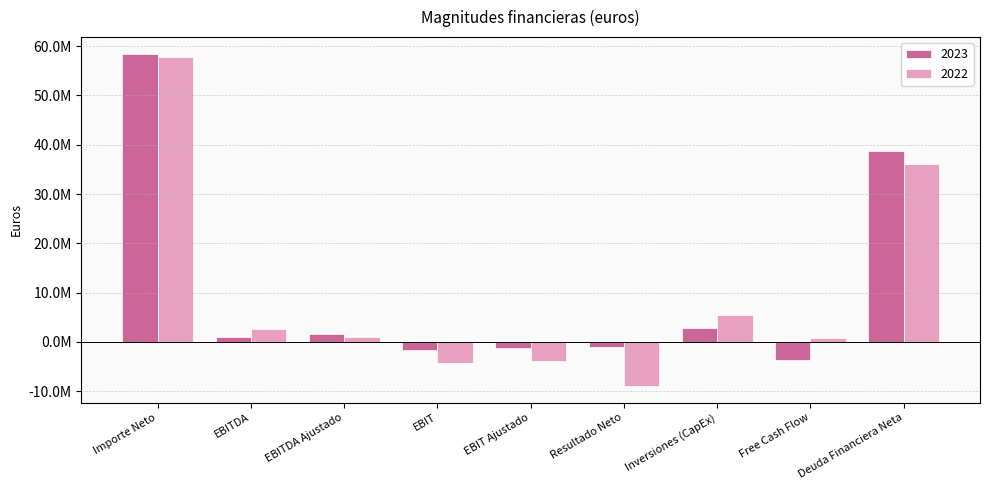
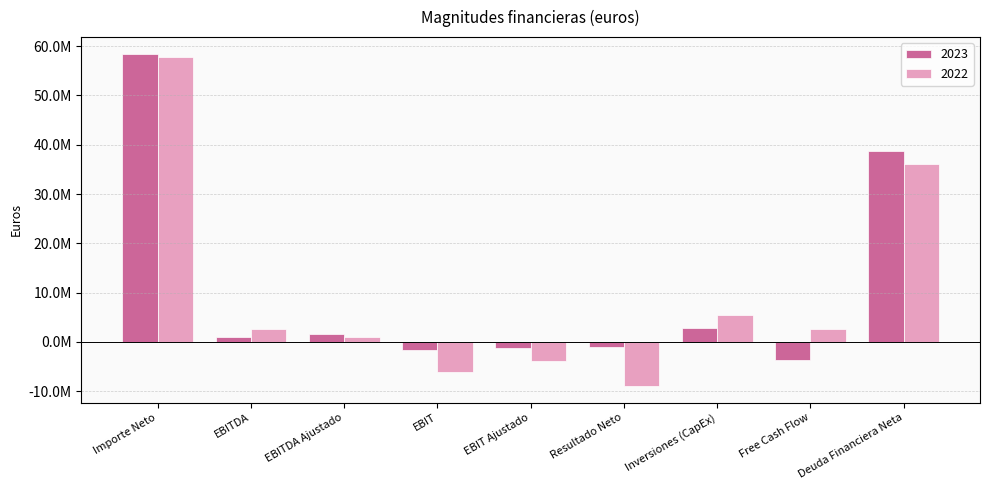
  {
    "2023": {
      "Importe Neto": 58000000,
      "EBITDA": 1000000,
      "EBITDA Ajustado": 2000000,
      "EBIT": -2000000,
      "EBIT Ajustado": -1000000,
      "Resultado Neto": -1000000,
      "Inversiones (CapEx)": 3000000,
      "Free Cash Flow": -4000000,
      "Deuda Financiera Neta": 39000000
    },
    "2022": {
      "Importe Neto": 58000000,
      "EBITDA": 3000000,
      "EBITDA Ajustado": 1000000,
-     "EBIT": -4000000,
+     "EBIT": -6000000,
      "EBIT Ajustado": -4000000,
      "Resultado Neto": -9000000,
      "Inversiones (CapEx)": 5000000,
-     "Free Cash Flow": 1000000,
+     "Free Cash Flow": 3000000,
      "Deuda Financiera Neta": 36000000
    }
  }
